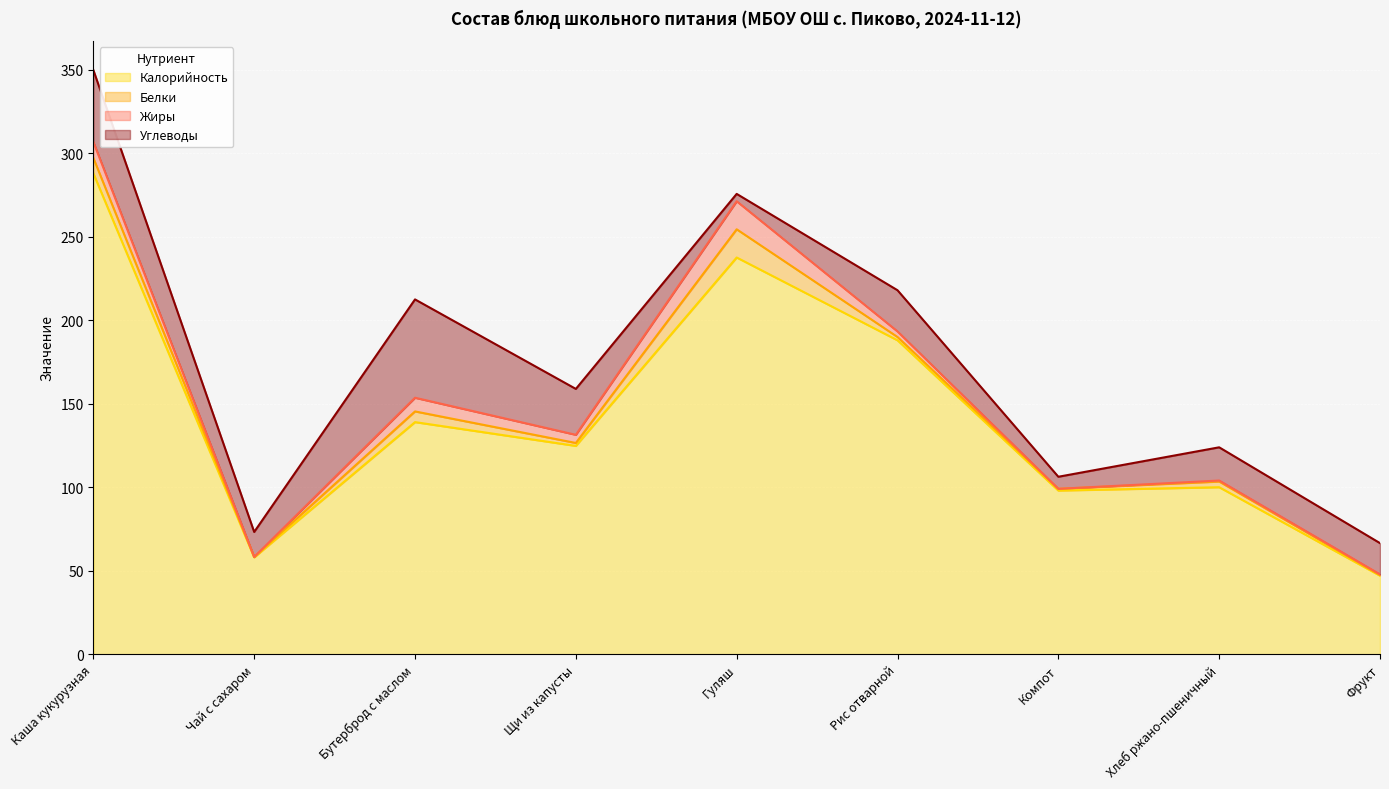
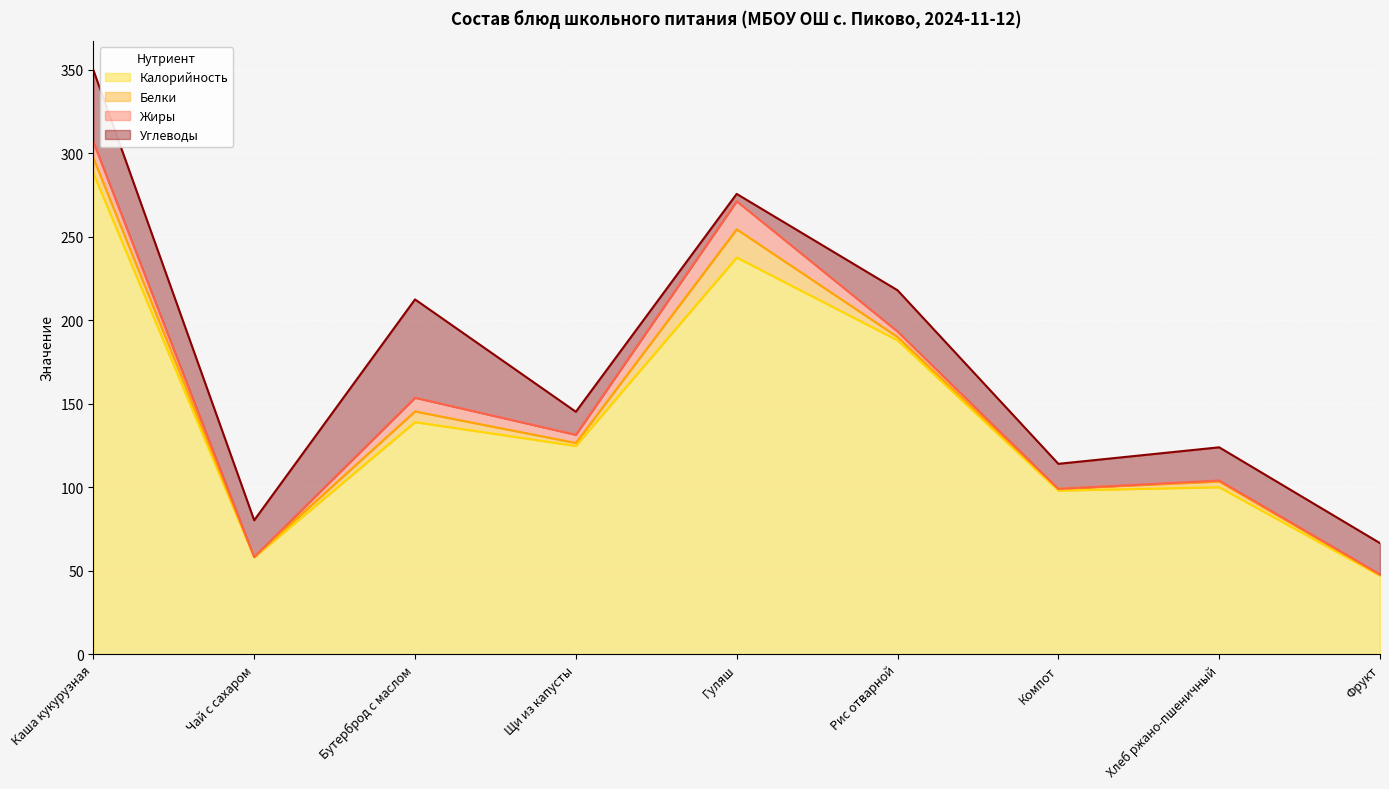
  {
    "Углеводы": {
      "Каша кукурузная": 43,
-     "Чай с сахаром": 15,
+     "Чай с сахаром": 22,
      "Бутерброд с маслом": 59,
-     "Щи из капусты": 27,
+     "Щи из капусты": 14,
      "Гуляш": 4,
      "Рис отварной": 25,
-     "Компот": 7,
+     "Компот": 15,
      "Хлеб ржано-пшеничный": 20,
      "Фрукт": 19
    }
  }
